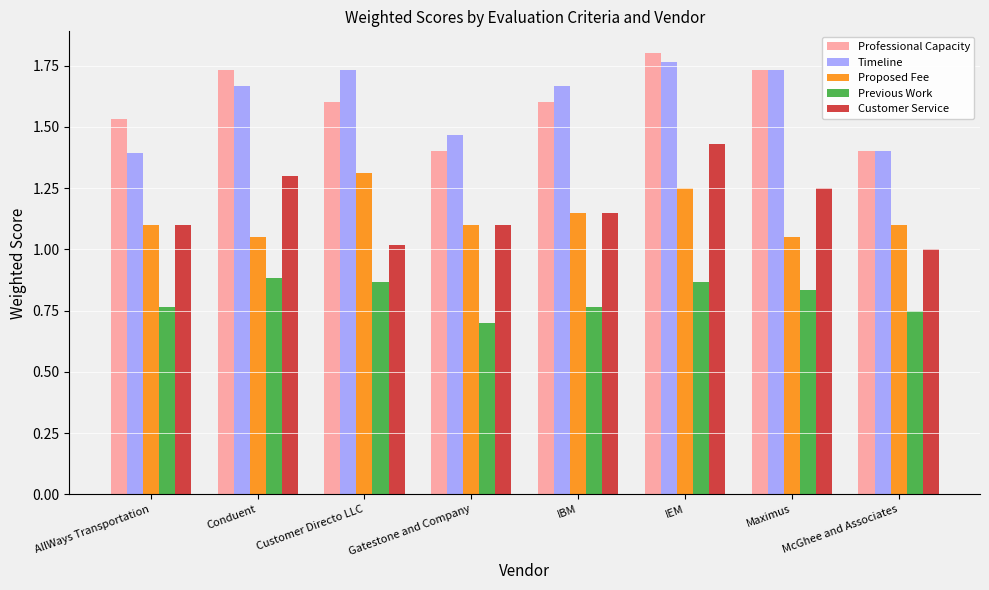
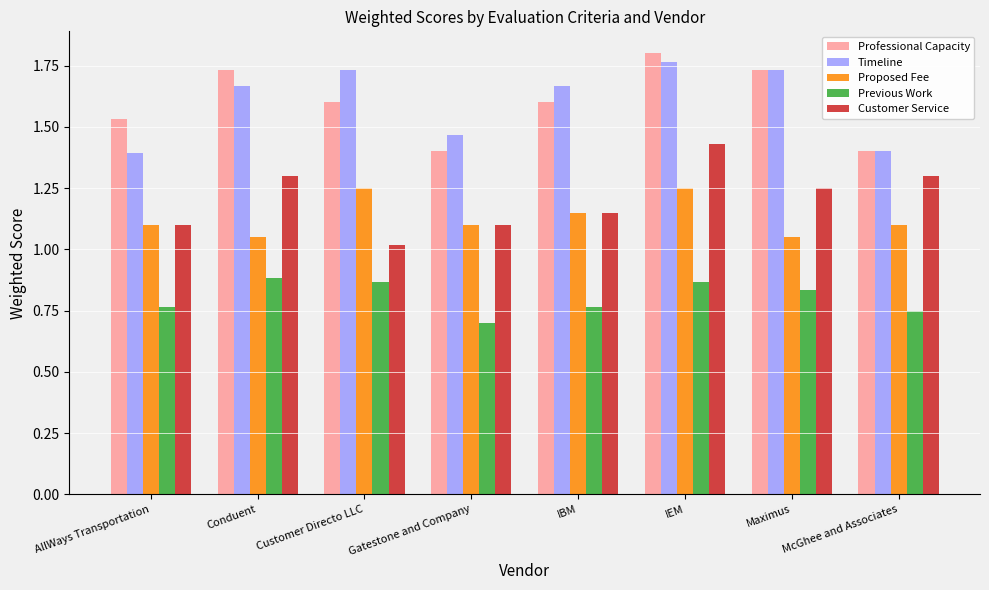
  {
    "Professional Capacity": {
      "AllWays Transportation": 1.53,
      "Conduent": 1.73,
      "Customer Directo LLC": 1.60,
      "Gatestone and Company": 1.40,
      "IBM": 1.60,
      "IEM": 1.80,
      "Maximus": 1.73,
      "McGhee and Associates": 1.40
    },
    "Timeline": {
      "AllWays Transportation": 1.40,
      "Conduent": 1.67,
      "Customer Directo LLC": 1.73,
      "Gatestone and Company": 1.47,
      "IBM": 1.67,
      "IEM": 1.77,
      "Maximus": 1.73,
      "McGhee and Associates": 1.40
    },
    "Proposed Fee": {
      "AllWays Transportation": 1.10,
      "Conduent": 1.05,
-     "Customer Directo LLC": 1.31,
+     "Customer Directo LLC": 1.25,
      "Gatestone and Company": 1.10,
      "IBM": 1.15,
      "IEM": 1.25,
      "Maximus": 1.05,
      "McGhee and Associates": 1.10
    },
    "Previous Work": {
      "AllWays Transportation": 0.77,
      "Conduent": 0.88,
      "Customer Directo LLC": 0.87,
      "Gatestone and Company": 0.70,
      "IBM": 0.77,
      "IEM": 0.87,
      "Maximus": 0.83,
      "McGhee and Associates": 0.75
    },
    "Customer Service": {
      "AllWays Transportation": 1.1,
      "Conduent": 1.3,
      "Customer Directo LLC": 1.02,
      "Gatestone and Company": 1.1,
      "IBM": 1.15,
      "IEM": 1.43,
      "Maximus": 1.25,
-     "McGhee and Associates": 1.0
+     "McGhee and Associates": 1.3
    }
  }
